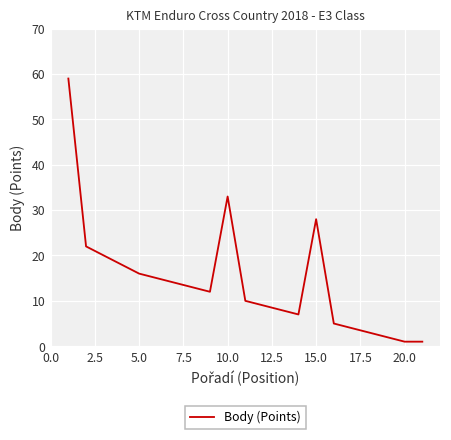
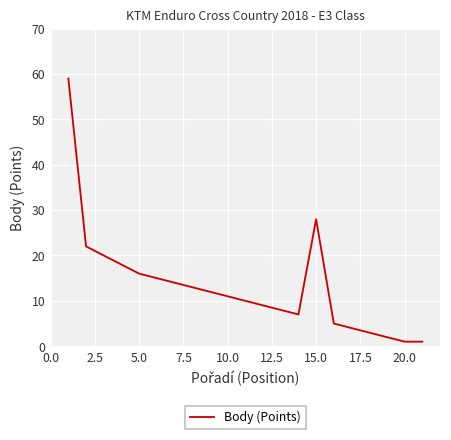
  {
    "5.0": 16,
-   "10.0": 33,
+   "10.0": 11,
    "15.0": 28,
    "20.0": 1
  }
